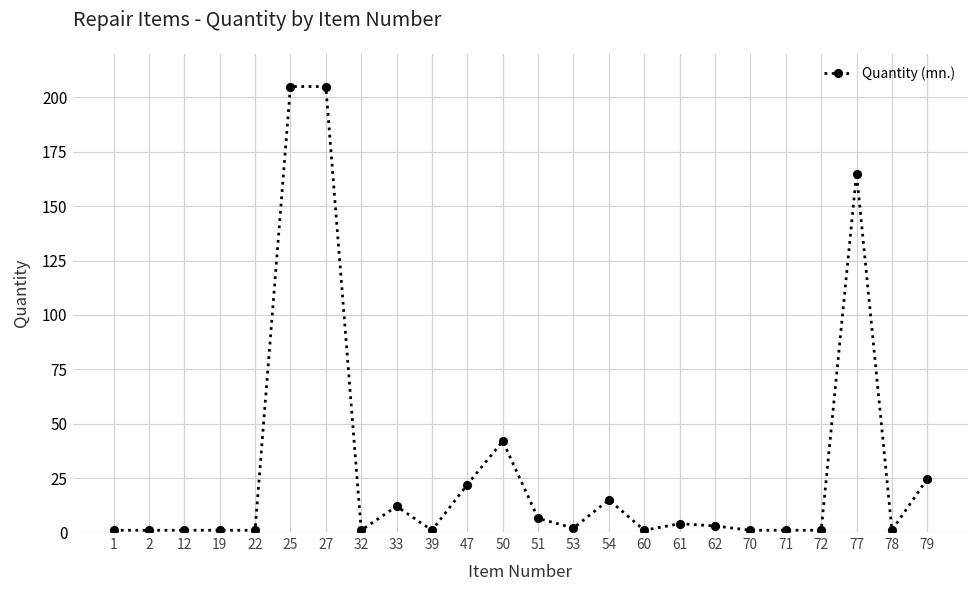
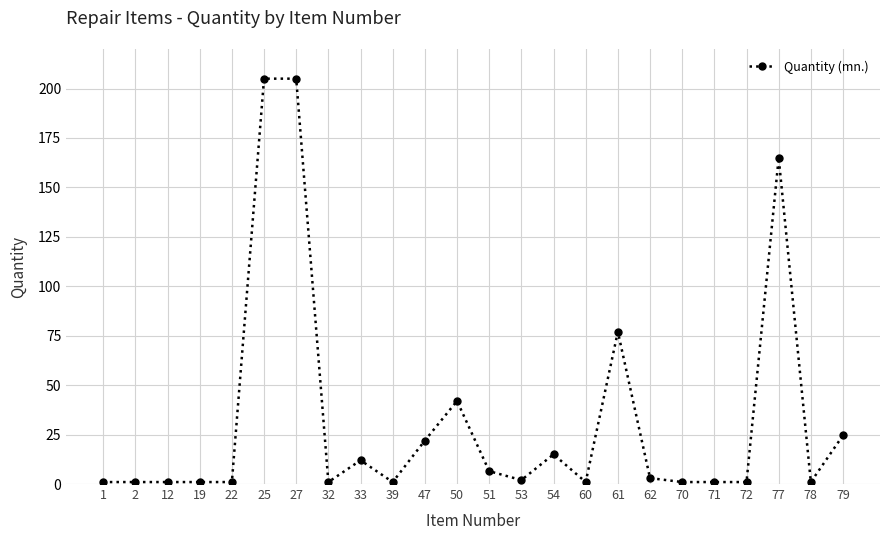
  {
    "1": 1,
    "2": 1,
    "12": 1,
    "19": 1,
    "22": 1,
    "25": 205,
    "27": 205,
    "32": 1,
    "33": 12,
    "39": 1,
    "47": 22,
    "50": 42,
    "51": 7,
    "53": 2,
    "54": 15,
    "60": 1,
-   "61": 4,
+   "61": 77,
    "62": 3,
    "70": 1,
    "71": 1,
    "72": 1,
    "77": 165,
    "78": 1,
    "79": 25
  }
